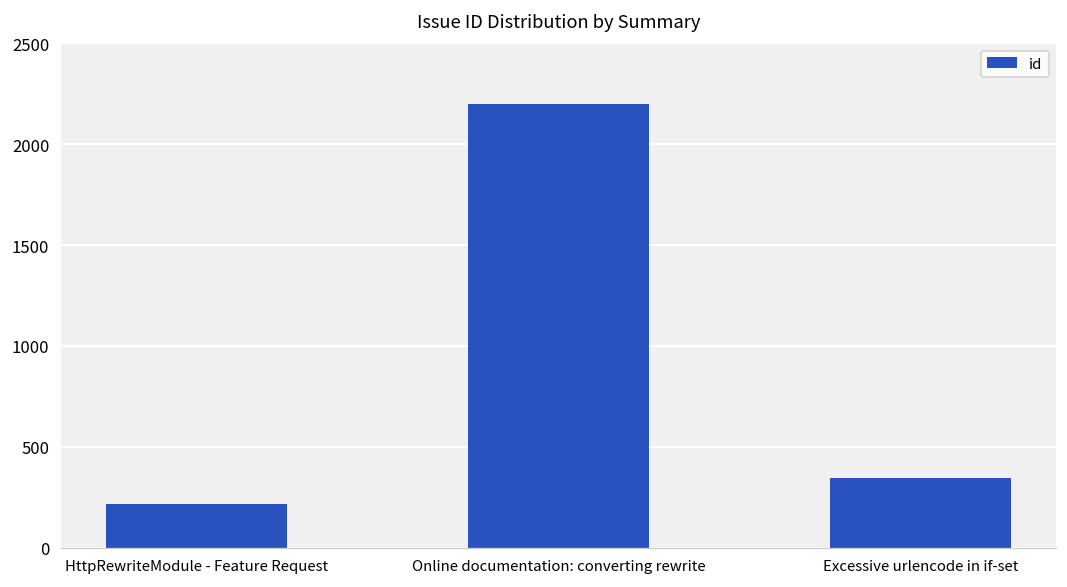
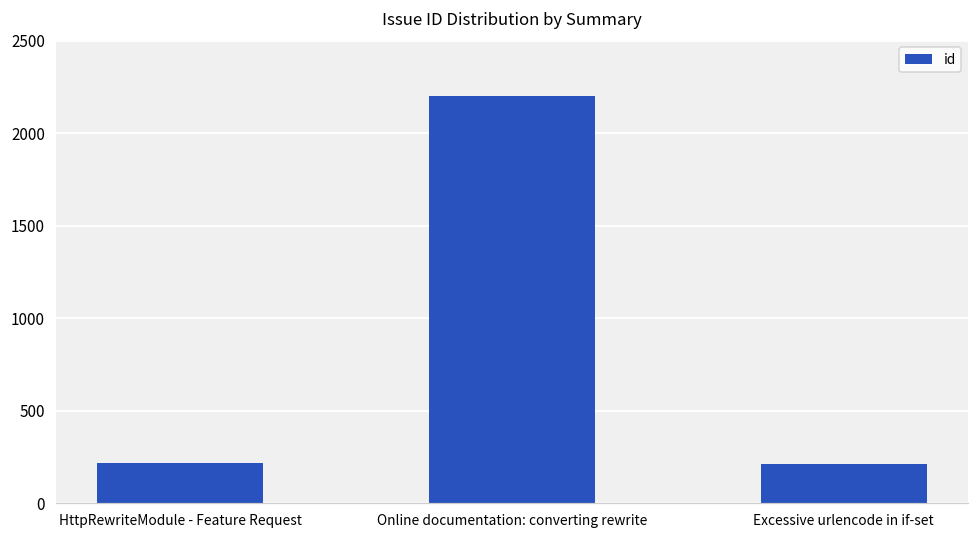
  {
    "HttpRewriteModule - Feature Request": 220,
    "Online documentation: converting rewrite": 2200,
-   "Excessive urlencode in if-set": 350
+   "Excessive urlencode in if-set": 210
  }
